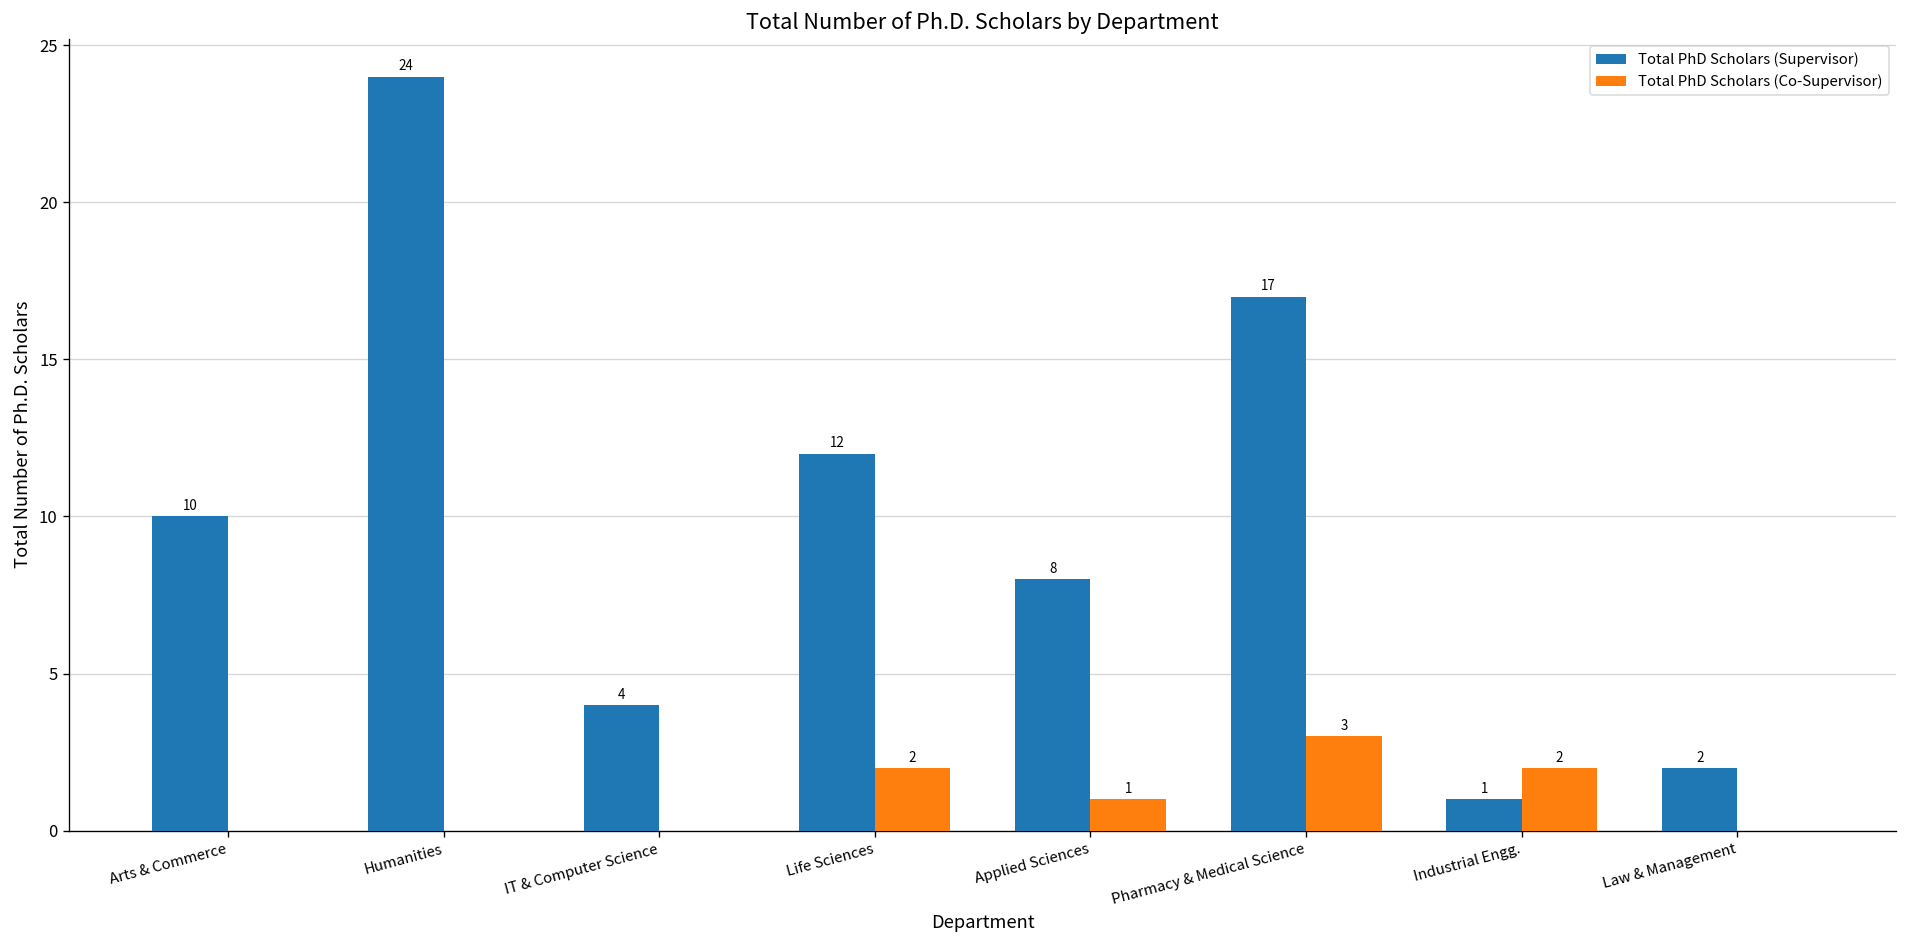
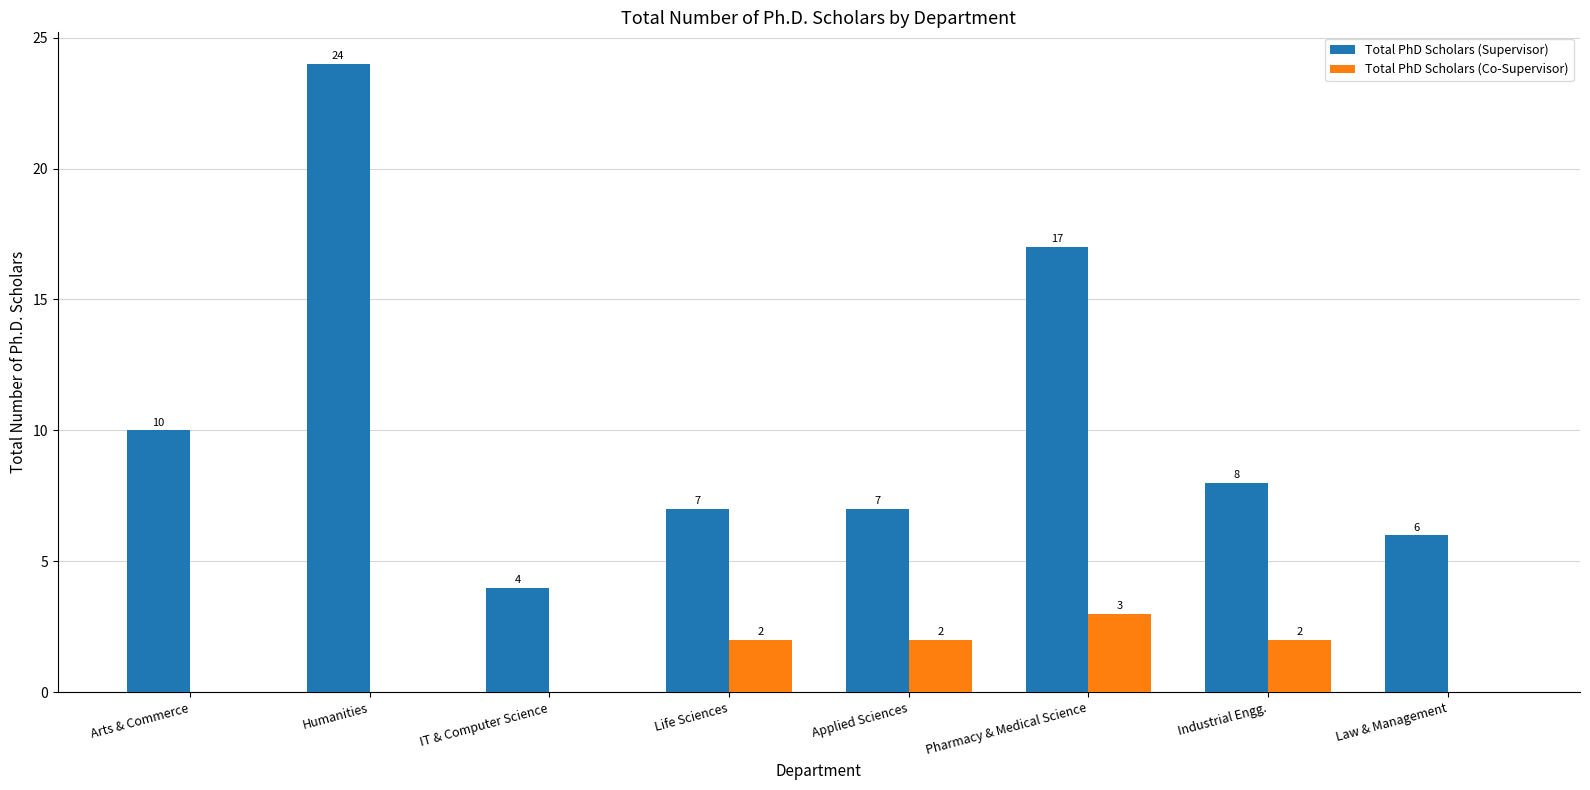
  {
    "Total PhD Scholars (Supervisor)": {
      "Arts & Commerce": 10,
      "Humanities": 24,
      "IT & Computer Science": 4,
-     "Life Sciences": 12,
-     "Applied Sciences": 8,
+     "Life Sciences": 7,
+     "Applied Sciences": 7,
      "Pharmacy & Medical Science": 17,
-     "Industrial Engg.": 1,
-     "Law & Management": 2
+     "Industrial Engg.": 8,
+     "Law & Management": 6
    },
    "Total PhD Scholars (Co-Supervisor)": {
      "Life Sciences": 2,
-     "Applied Sciences": 1,
+     "Applied Sciences": 2,
      "Pharmacy & Medical Science": 3,
      "Industrial Engg.": 2
    }
  }
